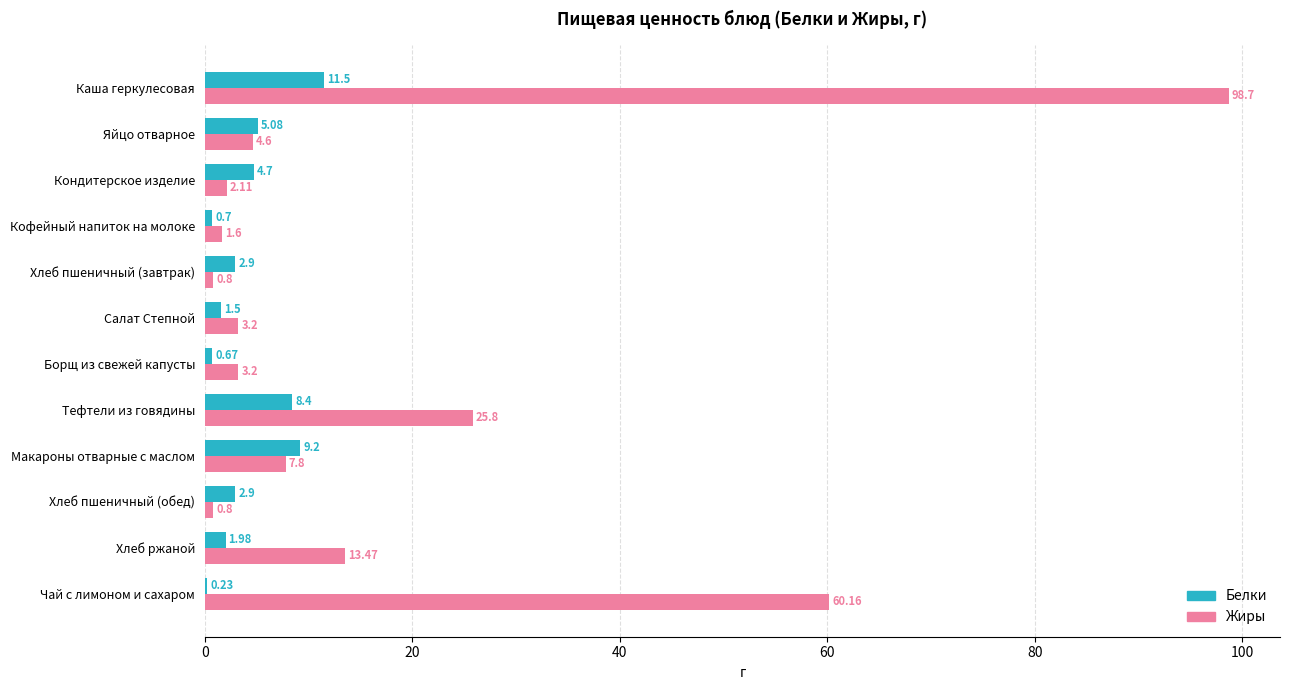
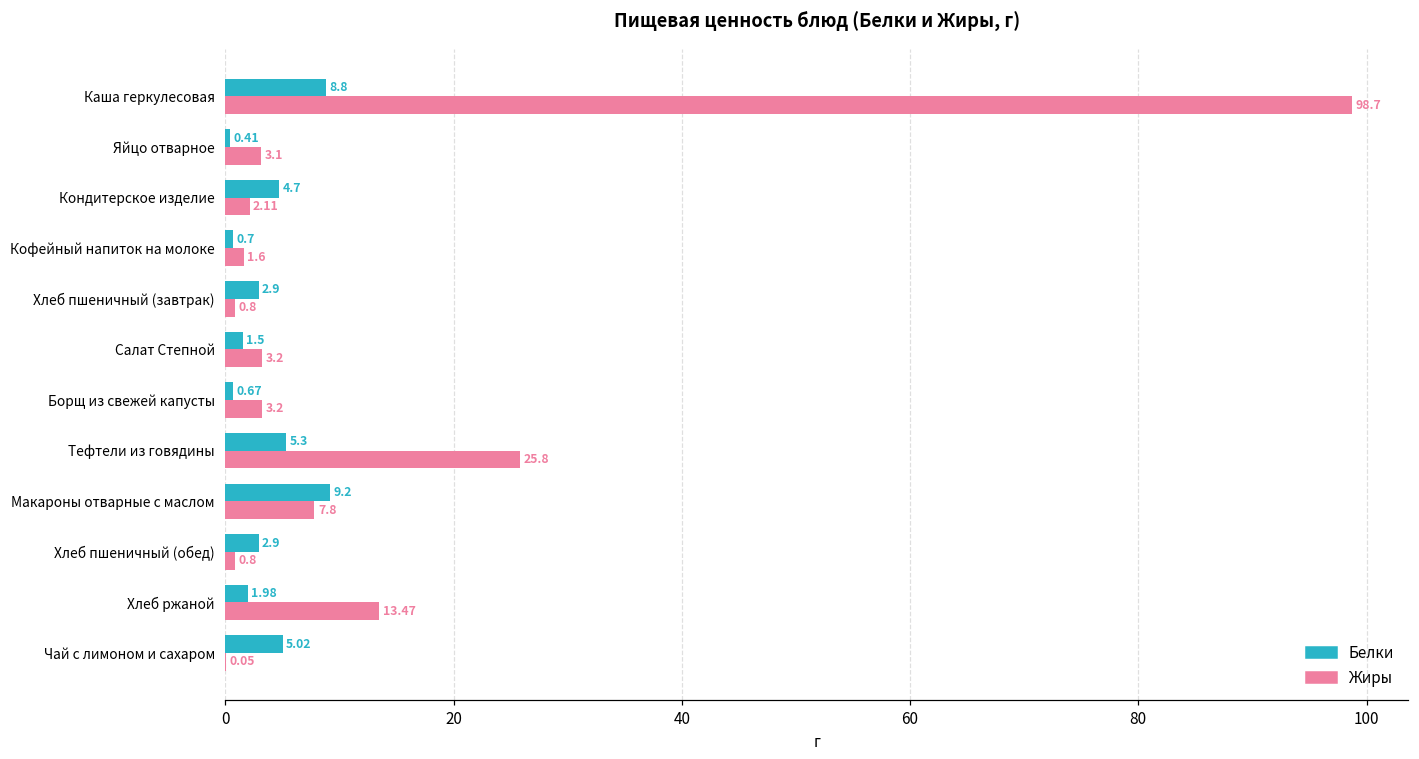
  {
    "Белки": {
-     "Каша геркулесовая": 11.5,
-     "Яйцо отварное": 5.08,
+     "Каша геркулесовая": 8.8,
+     "Яйцо отварное": 0.41,
      "Кондитерское изделие": 4.7,
      "Кофейный напиток на молоке": 0.7,
      "Хлеб пшеничный (завтрак)": 2.9,
      "Салат Степной": 1.5,
      "Борщ из свежей капусты": 0.67,
-     "Тефтели из говядины": 8.4,
+     "Тефтели из говядины": 5.3,
      "Макароны отварные с маслом": 9.2,
      "Хлеб пшеничный (обед)": 2.9,
      "Хлеб ржаной": 1.98,
-     "Чай с лимоном и сахаром": 0.23
+     "Чай с лимоном и сахаром": 5.02
    },
    "Жиры": {
      "Каша геркулесовая": 98.7,
-     "Яйцо отварное": 4.6,
+     "Яйцо отварное": 3.1,
      "Кондитерское изделие": 2.11,
      "Кофейный напиток на молоке": 1.6,
      "Хлеб пшеничный (завтрак)": 0.8,
      "Салат Степной": 3.2,
      "Борщ из свежей капусты": 3.2,
      "Тефтели из говядины": 25.8,
      "Макароны отварные с маслом": 7.8,
      "Хлеб пшеничный (обед)": 0.8,
      "Хлеб ржаной": 13.47,
-     "Чай с лимоном и сахаром": 60.16
+     "Чай с лимоном и сахаром": 0.05
    }
  }
